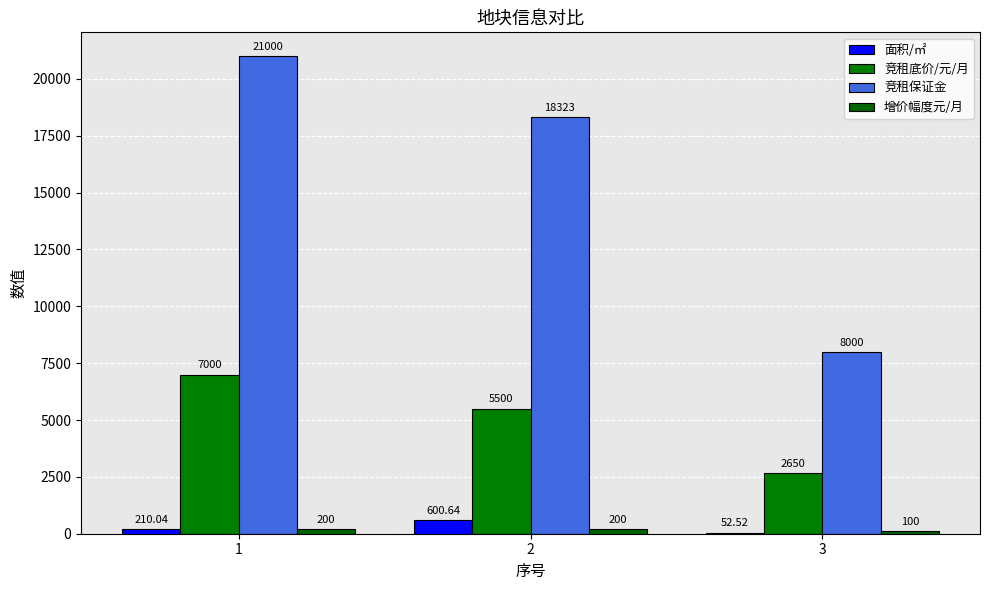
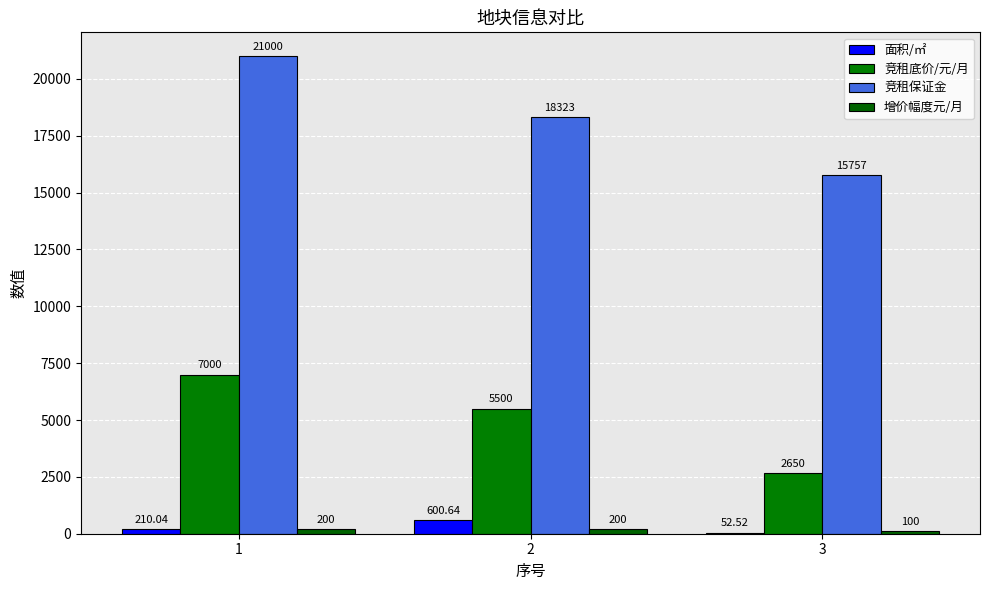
  {
    "面积/㎡": {
      "1": 210.04,
      "2": 600.64,
      "3": 52.52
    },
    "竞租保证金": {
      "1": 21000,
      "2": 18323,
-     "3": 8000
+     "3": 15757
    }
  }
